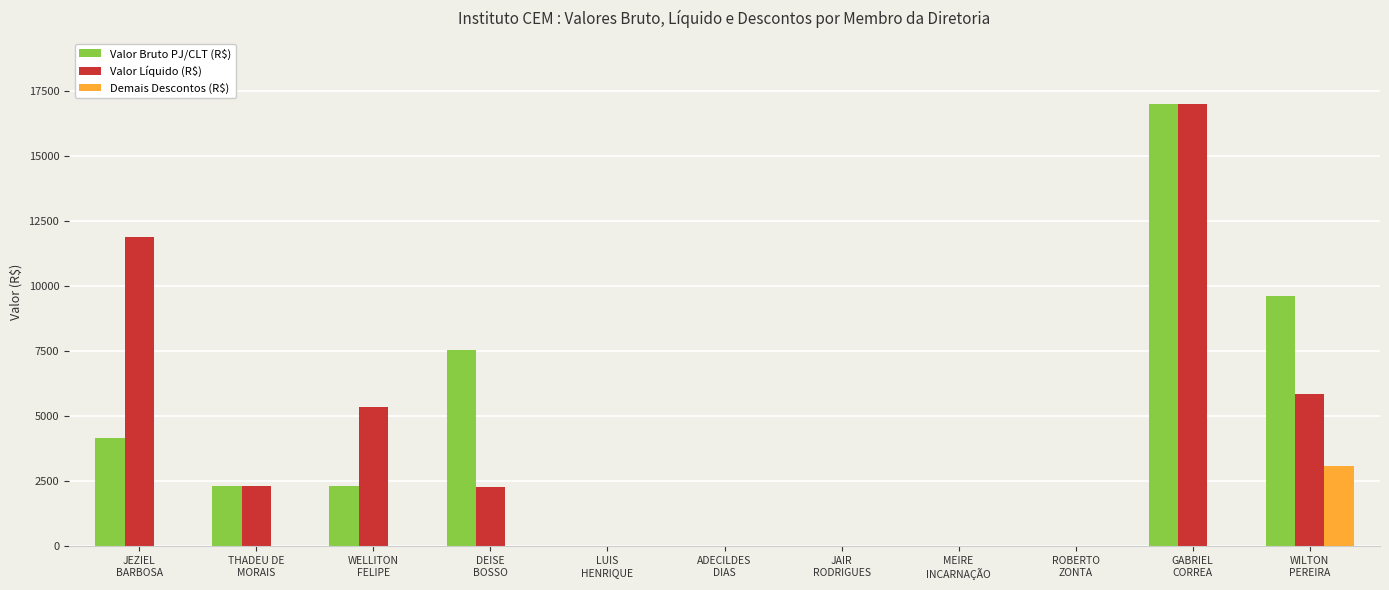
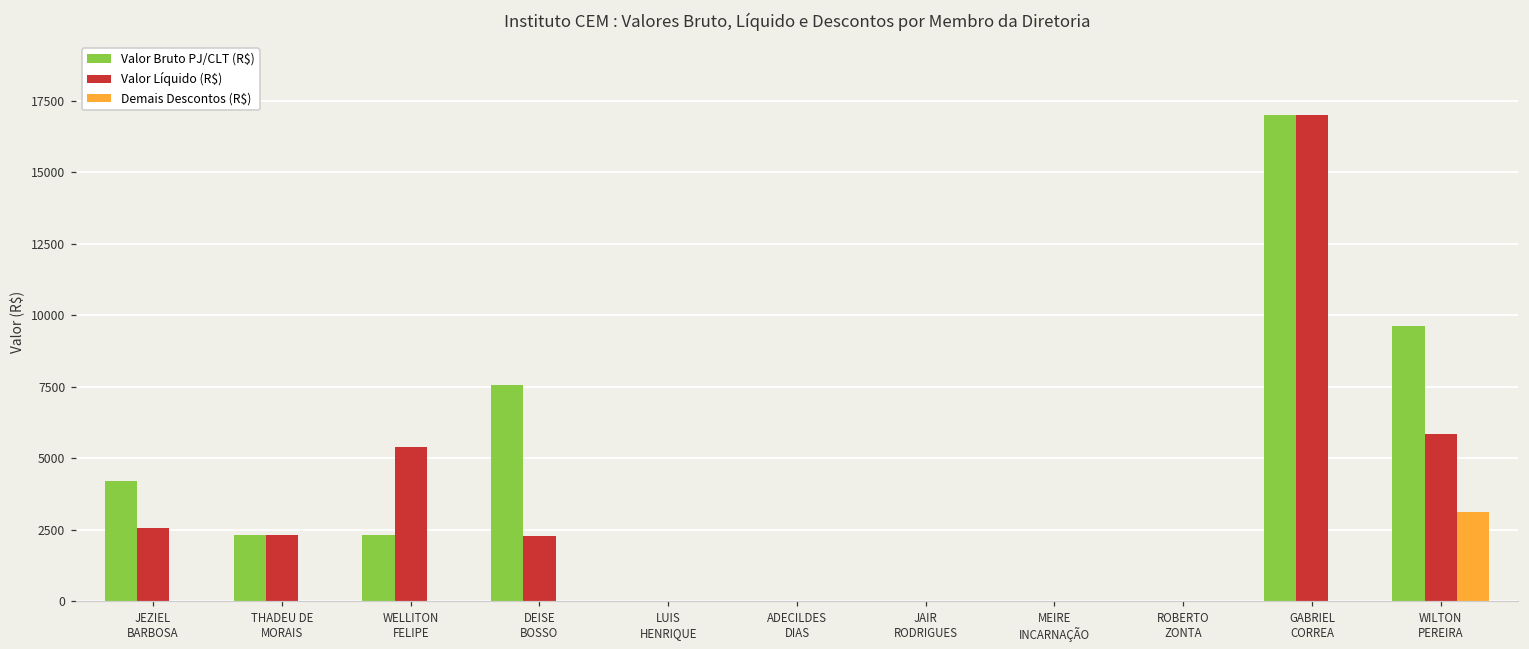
  {
    "Valor Bruto PJ/CLT (R$)": {
      "JEZIEL BARBOSA": 4200,
      "THADEU DE MORAIS": 2300,
      "WELLITON FELIPE": 2300,
      "DEISE BOSSO": 7600,
      "LUIS HENRIQUE": 0,
      "ADECILDES DIAS": 0,
      "JAIR RODRIGUES": 0,
      "MEIRE INCARNAÇÃO": 0,
      "ROBERTO ZONTA": 0,
      "GABRIEL CORREA": 17000,
      "WILTON PEREIRA": 9600
    },
    "Valor Líquido (R$)": {
-     "JEZIEL BARBOSA": 11900,
+     "JEZIEL BARBOSA": 2600,
      "THADEU DE MORAIS": 2300,
      "WELLITON FELIPE": 5400,
      "DEISE BOSSO": 2300,
      "LUIS HENRIQUE": 0,
      "ADECILDES DIAS": 0,
      "JAIR RODRIGUES": 0,
      "MEIRE INCARNAÇÃO": 0,
      "ROBERTO ZONTA": 0,
      "GABRIEL CORREA": 17000,
      "WILTON PEREIRA": 5900
    },
    "Demais Descontos (R$)": {
      "JEZIEL BARBOSA": 0,
      "THADEU DE MORAIS": 0,
      "WELLITON FELIPE": 0,
      "DEISE BOSSO": 0,
      "LUIS HENRIQUE": 0,
      "ADECILDES DIAS": 0,
      "JAIR RODRIGUES": 0,
      "MEIRE INCARNAÇÃO": 0,
      "ROBERTO ZONTA": 0,
      "GABRIEL CORREA": 0,
      "WILTON PEREIRA": 3100
    }
  }
